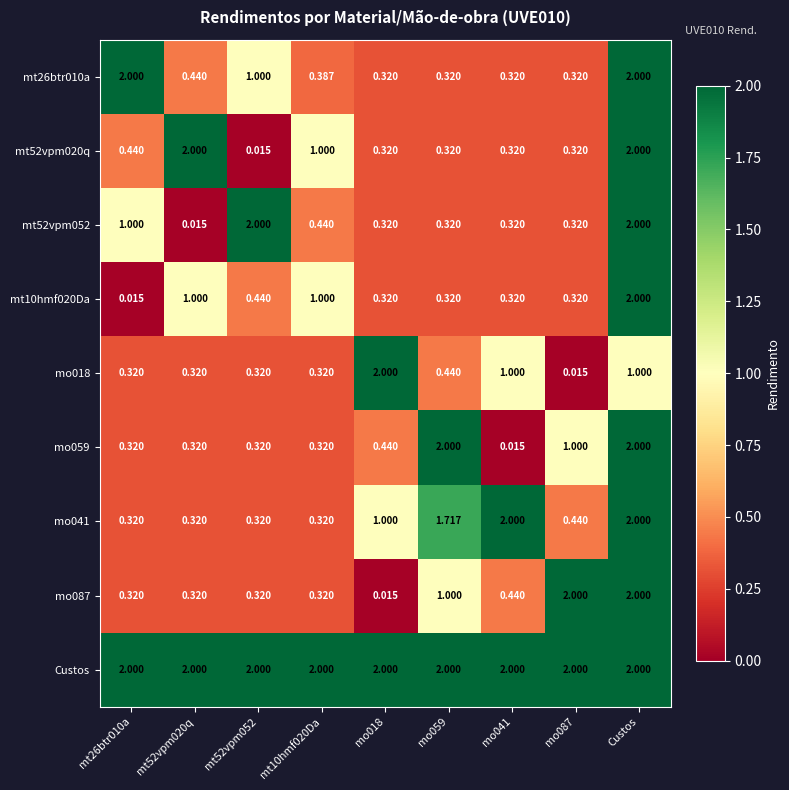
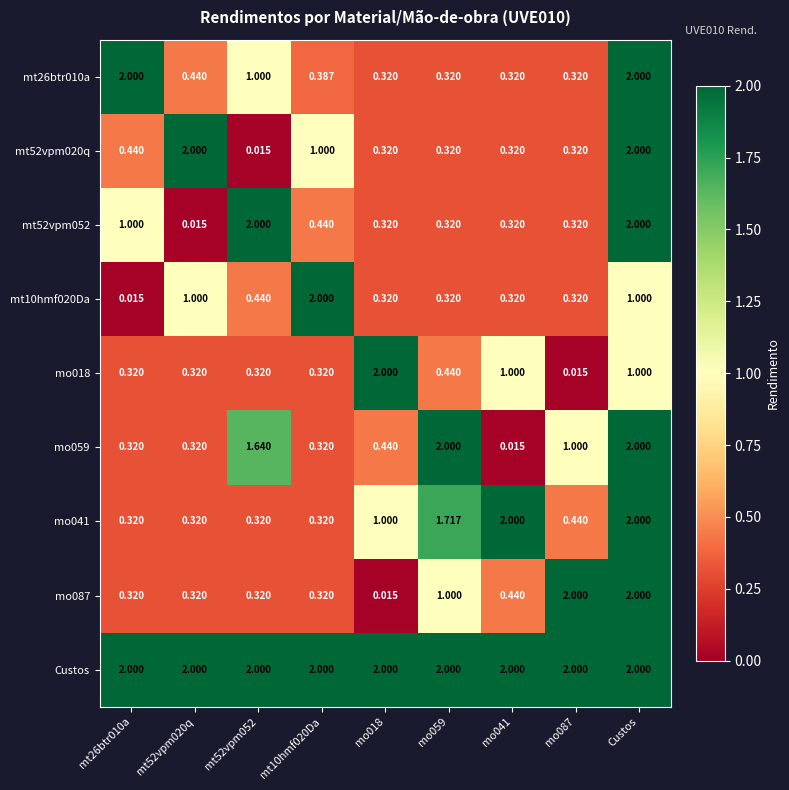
  {
    "mt26btr010a": {
      "mt26btr010a": 2.000,
      "mt52vpm020q": 0.440,
      "mt52vpm052": 1.000,
      "mt10hmf020Da": 0.387,
      "mo018": 0.320,
      "mo059": 0.320,
      "mo041": 0.320,
      "mo087": 0.320,
      "Custos": 2.000
    },
    "mt52vpm020q": {
      "mt26btr010a": 0.440,
      "mt52vpm020q": 2.000,
      "mt52vpm052": 0.015,
      "mt10hmf020Da": 1.000,
      "mo018": 0.320,
      "mo059": 0.320,
      "mo041": 0.320,
      "mo087": 0.320,
      "Custos": 2.000
    },
    "mt52vpm052": {
      "mt26btr010a": 1.000,
      "mt52vpm020q": 0.015,
      "mt52vpm052": 2.000,
      "mt10hmf020Da": 0.440,
      "mo018": 0.320,
      "mo059": 0.320,
      "mo041": 0.320,
      "mo087": 0.320,
      "Custos": 2.000
    },
    "mt10hmf020Da": {
      "mt26btr010a": 0.015,
      "mt52vpm020q": 1.000,
      "mt52vpm052": 0.440,
-     "mt10hmf020Da": 1.000,
+     "mt10hmf020Da": 2.000,
      "mo018": 0.320,
      "mo059": 0.320,
      "mo041": 0.320,
      "mo087": 0.320,
-     "Custos": 2.000
+     "Custos": 1.000
    },
    "mo018": {
      "mt26btr010a": 0.320,
      "mt52vpm020q": 0.320,
      "mt52vpm052": 0.320,
      "mt10hmf020Da": 0.320,
      "mo018": 2.000,
      "mo059": 0.440,
      "mo041": 1.000,
      "mo087": 0.015,
      "Custos": 1.000
    },
    "mo059": {
      "mt26btr010a": 0.320,
      "mt52vpm020q": 0.320,
-     "mt52vpm052": 0.320,
+     "mt52vpm052": 1.640,
      "mt10hmf020Da": 0.320,
      "mo018": 0.440,
      "mo059": 2.000,
      "mo041": 0.015,
      "mo087": 1.000,
      "Custos": 2.000
    },
    "mo041": {
      "mt26btr010a": 0.320,
      "mt52vpm020q": 0.320,
      "mt52vpm052": 0.320,
      "mt10hmf020Da": 0.320,
      "mo018": 1.000,
      "mo059": 1.717,
      "mo041": 2.000,
      "mo087": 0.440,
      "Custos": 2.000
    },
    "mo087": {
      "mt26btr010a": 0.320,
      "mt52vpm020q": 0.320,
      "mt52vpm052": 0.320,
      "mt10hmf020Da": 0.320,
      "mo018": 0.015,
      "mo059": 1.000,
      "mo041": 0.440,
      "mo087": 2.000,
      "Custos": 2.000
    },
    "Custos": {
      "mt26btr010a": 2.000,
      "mt52vpm020q": 2.000,
      "mt52vpm052": 2.000,
      "mt10hmf020Da": 2.000,
      "mo018": 2.000,
      "mo059": 2.000,
      "mo041": 2.000,
      "mo087": 2.000,
      "Custos": 2.000
    }
  }
